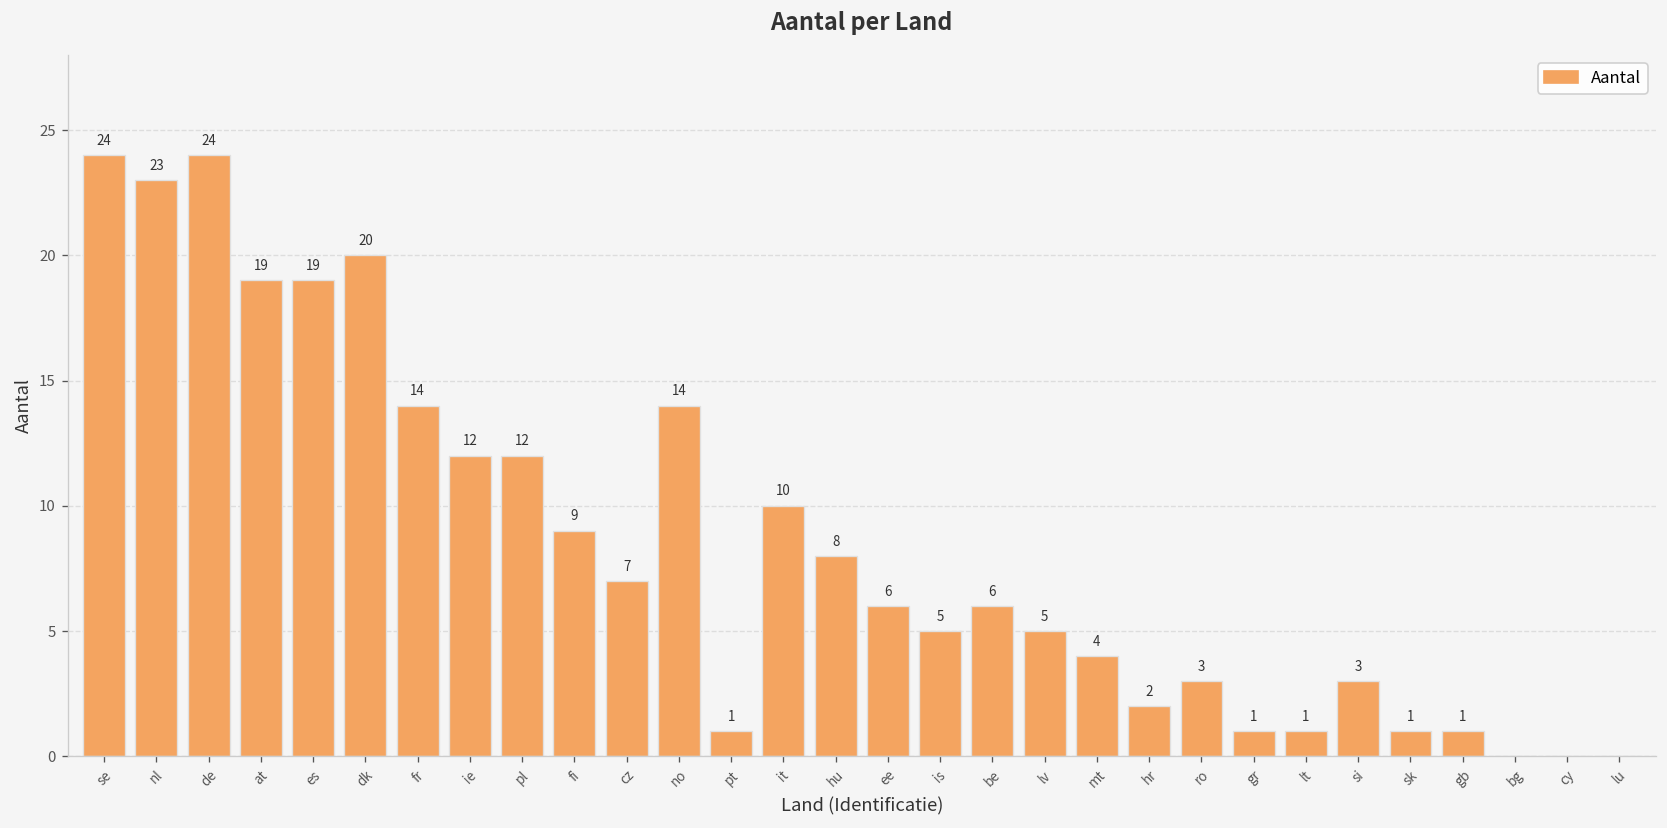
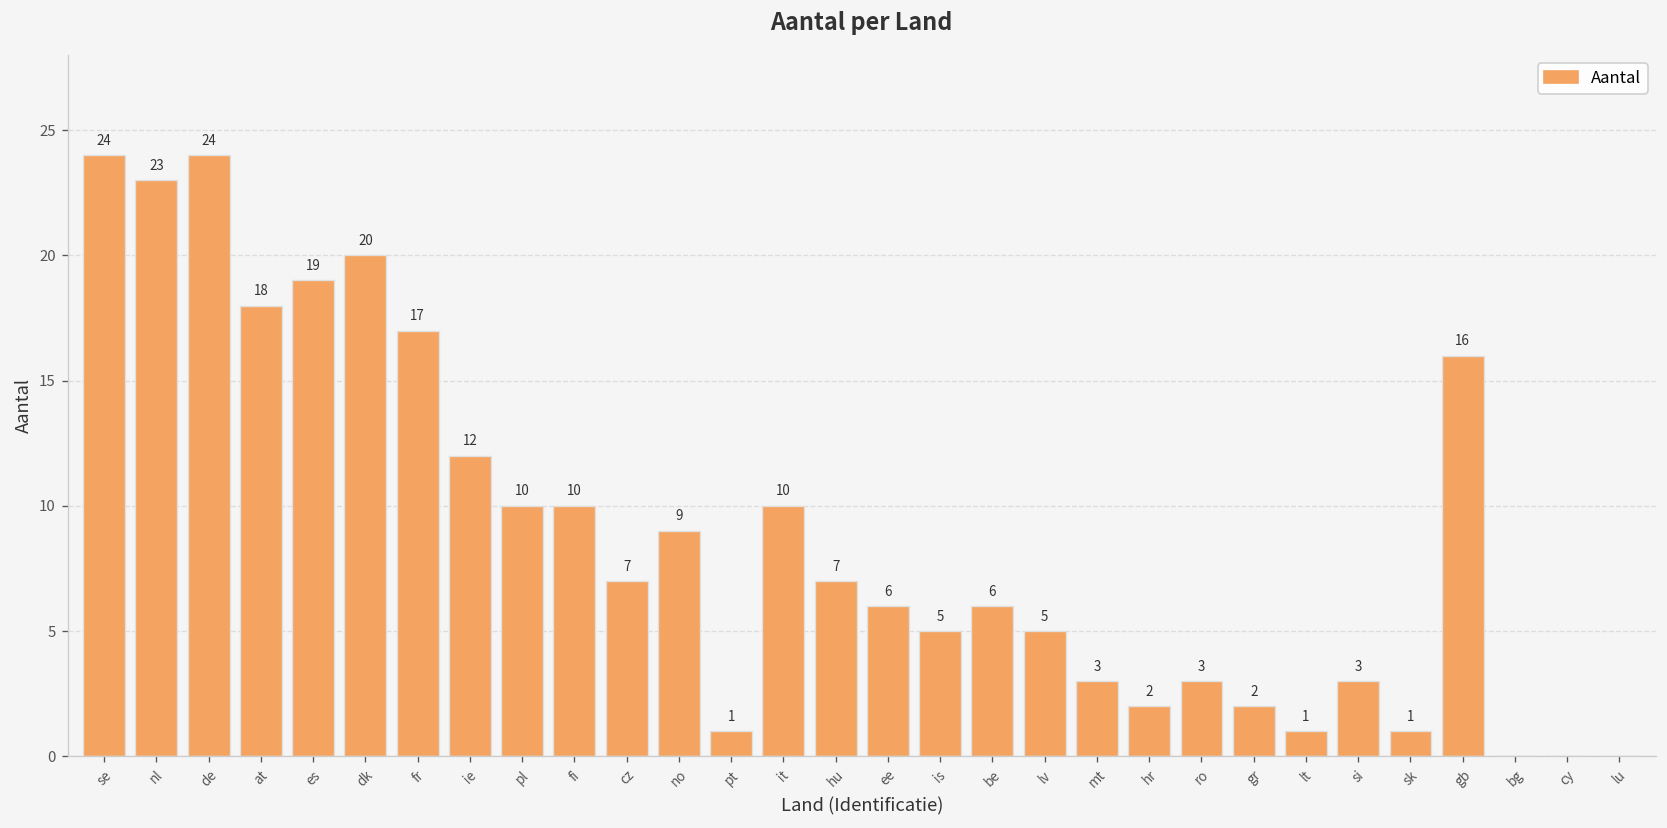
  {
    "se": 24,
    "nl": 23,
    "de": 24,
-   "at": 19,
+   "at": 18,
    "es": 19,
    "dk": 20,
-   "fr": 14,
+   "fr": 17,
    "ie": 12,
-   "pl": 12,
-   "fi": 9,
+   "pl": 10,
+   "fi": 10,
    "cz": 7,
-   "no": 14,
+   "no": 9,
    "pt": 1,
    "it": 10,
-   "hu": 8,
+   "hu": 7,
    "ee": 6,
    "is": 5,
    "be": 6,
    "lv": 5,
-   "mt": 4,
+   "mt": 3,
    "hr": 2,
    "ro": 3,
-   "gr": 1,
+   "gr": 2,
    "lt": 1,
    "si": 3,
    "sk": 1,
-   "gb": 1
+   "gb": 16
  }
